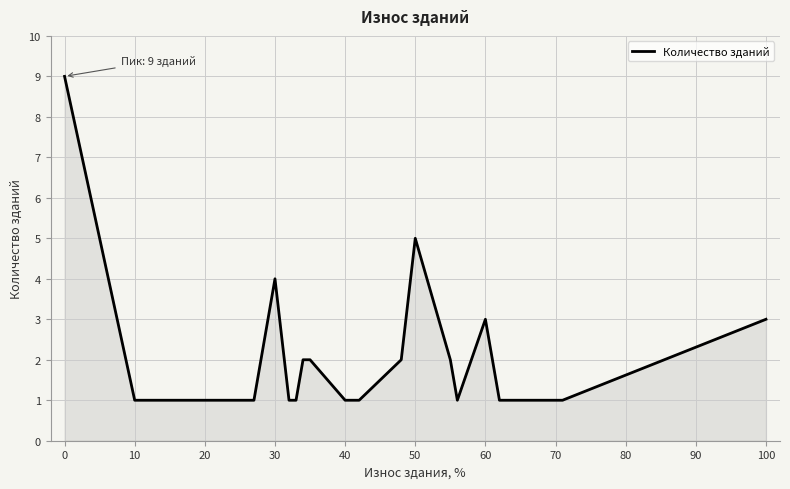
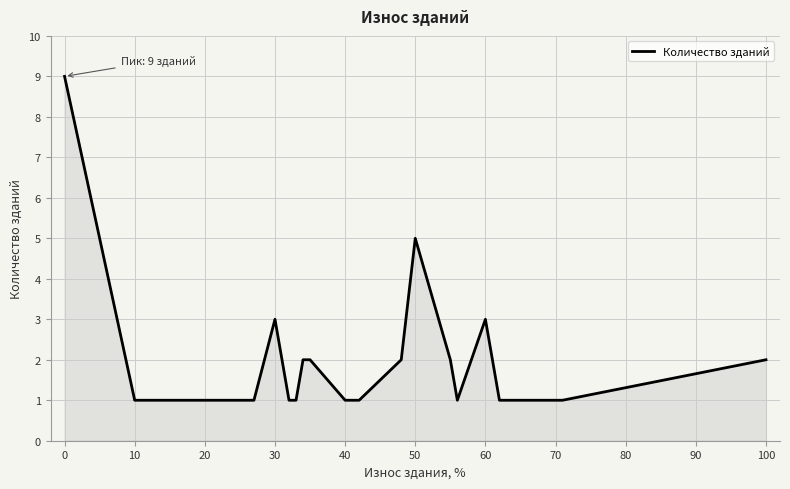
  {
    "10": 1,
    "20": 1,
-   "30": 4,
+   "30": 3,
    "40": 1,
    "50": 5,
    "60": 3,
-   "100": 3
+   "100": 2
  }
